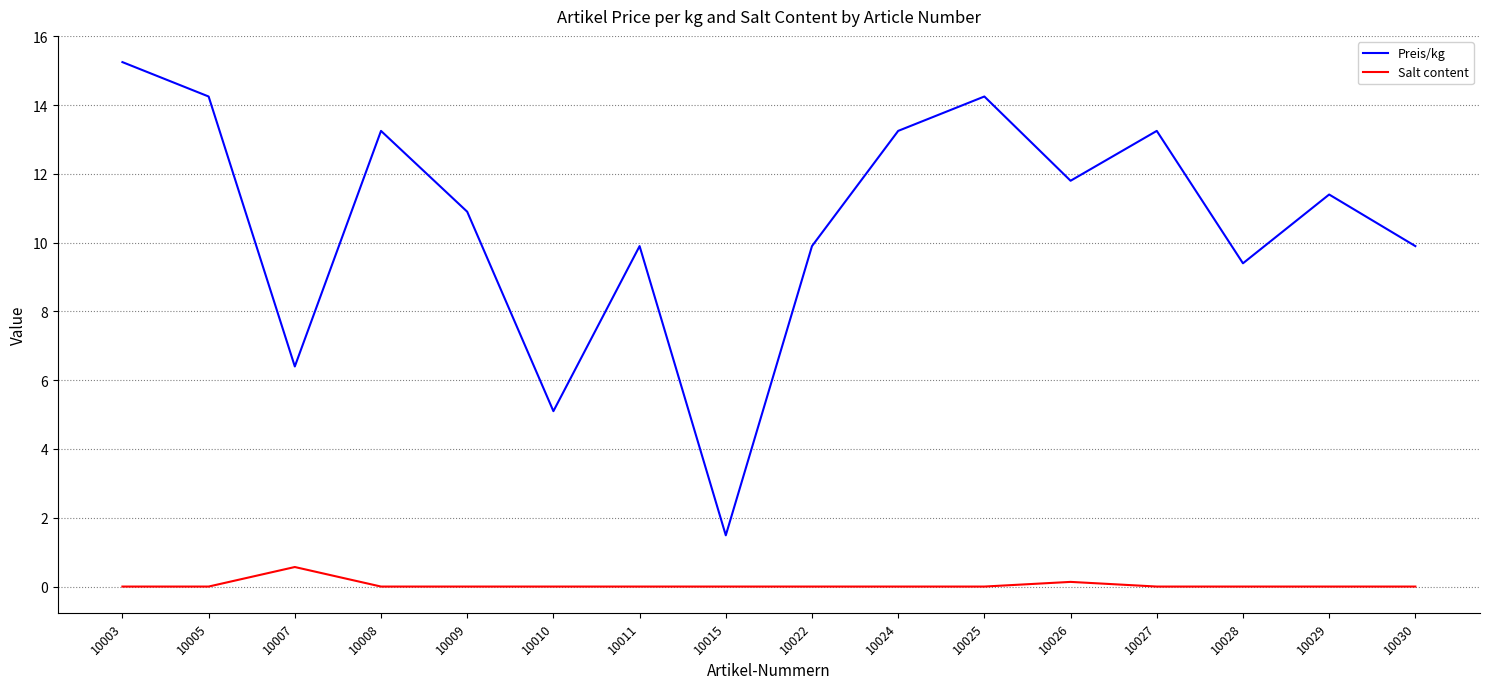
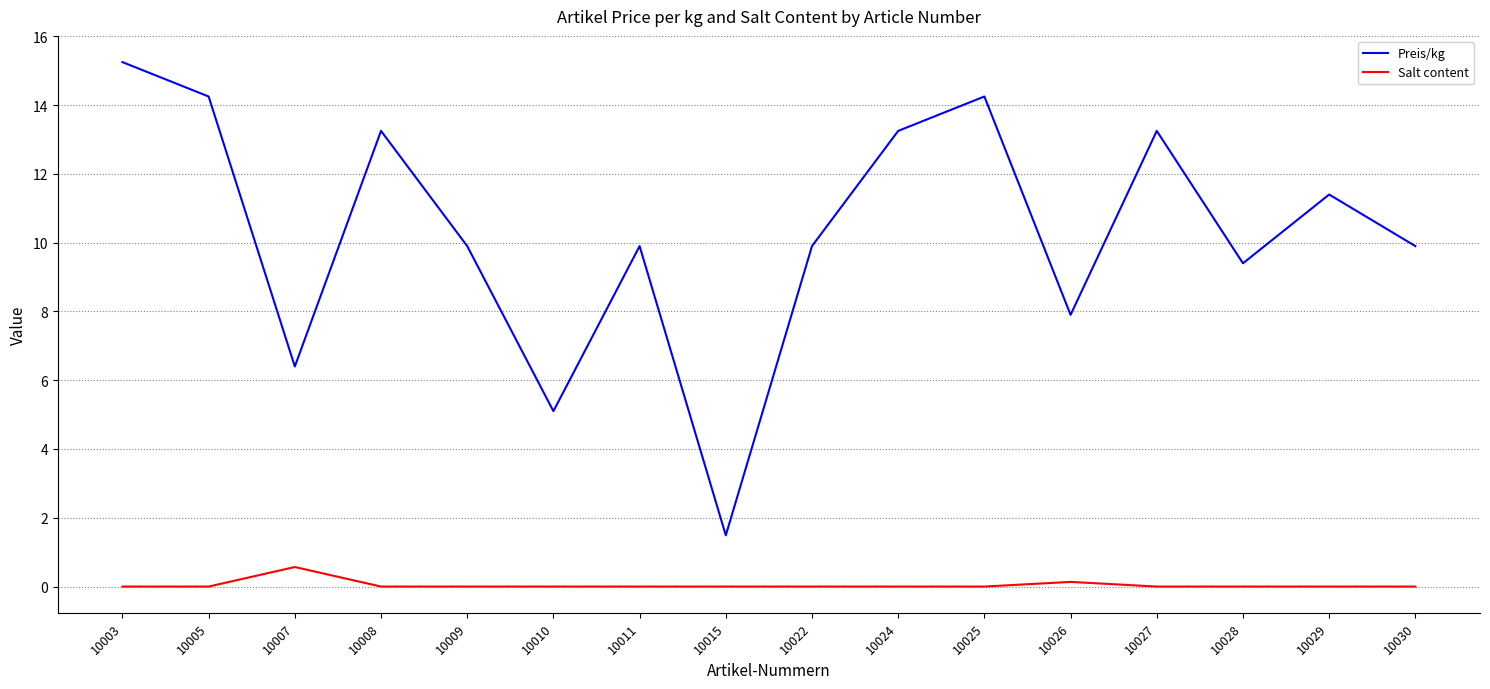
  {
    "Preis/kg": {
      "10003": 15.3,
      "10005": 14.3,
      "10007": 6.4,
      "10008": 13.3,
-     "10009": 10.9,
+     "10009": 9.9,
      "10010": 5.1,
      "10011": 9.9,
      "10015": 1.5,
      "10022": 9.9,
      "10024": 13.3,
      "10025": 14.3,
-     "10026": 11.8,
+     "10026": 7.9,
      "10027": 13.3,
      "10028": 9.4,
      "10029": 11.4,
      "10030": 9.9
    },
    "Salt content": {
      "10003": 0.0,
      "10005": 0.0,
      "10007": 0.6,
      "10008": 0.0,
      "10009": 0.0,
      "10010": 0.0,
      "10011": 0.0,
      "10015": 0.0,
      "10022": 0.0,
      "10024": 0.0,
      "10025": 0.0,
      "10026": 0.1,
      "10027": 0.0,
      "10028": 0.0,
      "10029": 0.0,
      "10030": 0.0
    }
  }
